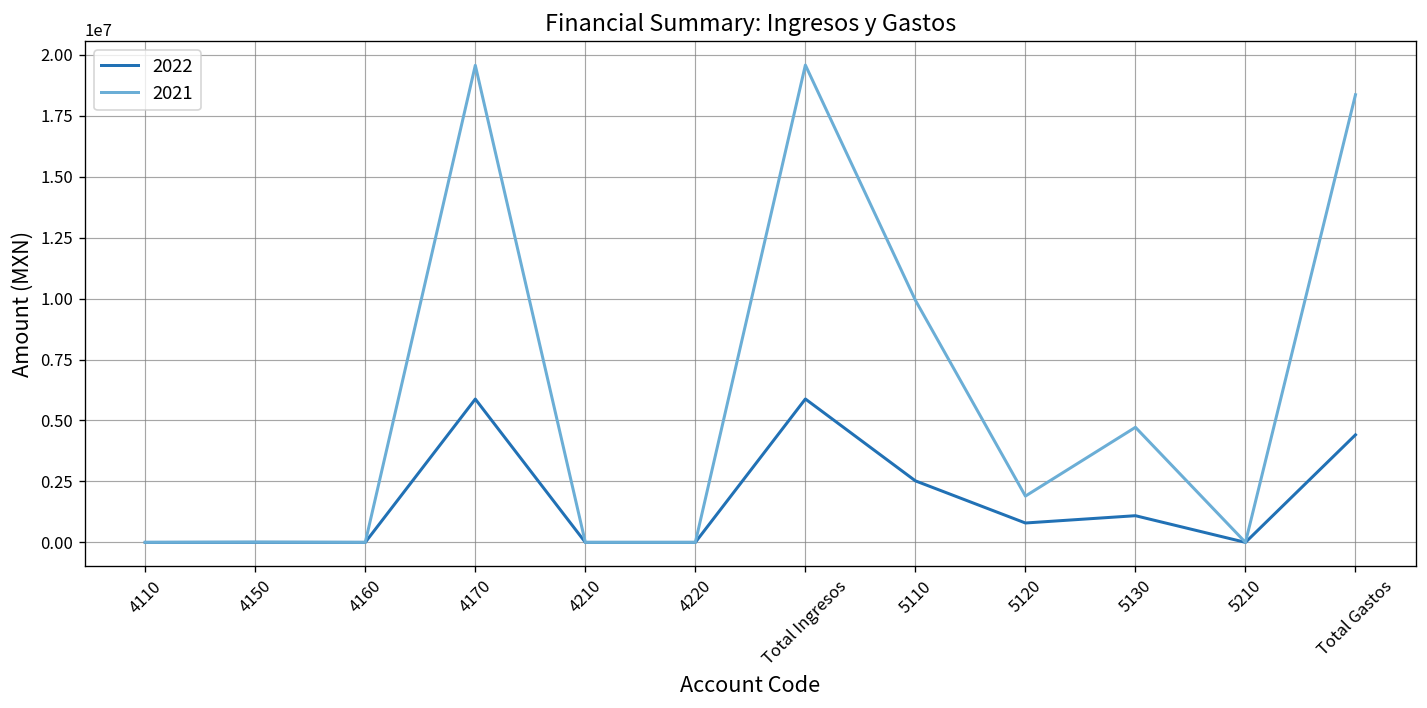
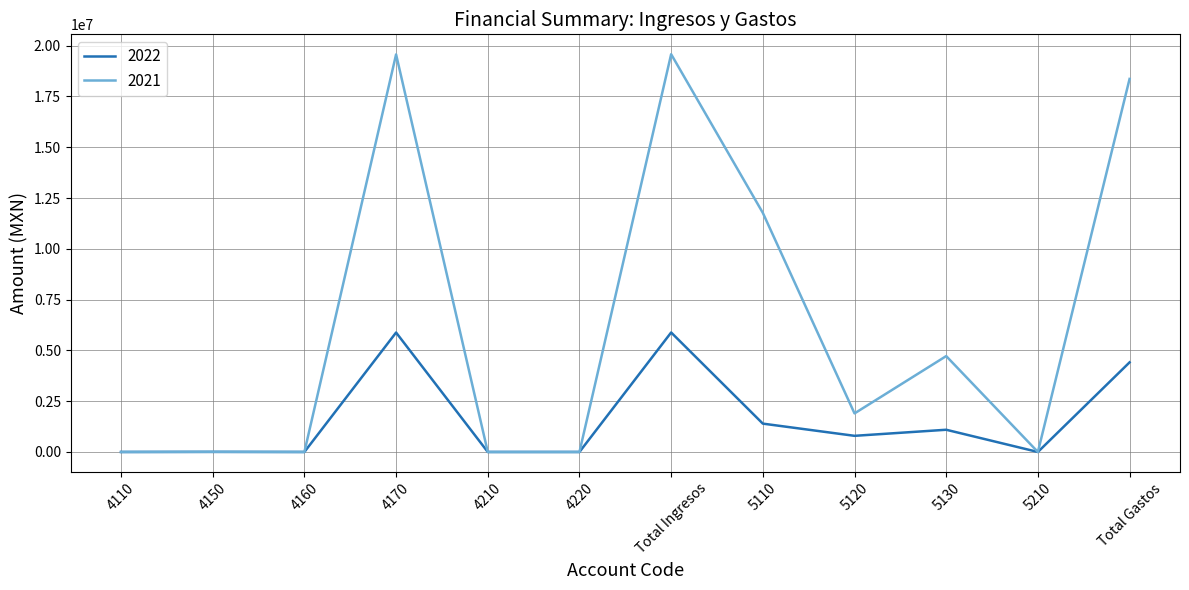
  {
    "2022": {
      "4170": 5900000,
      "Total Ingresos": 5900000,
-     "5110": 2500000,
+     "5110": 1400000,
      "5120": 800000,
      "5130": 1100000,
      "Total Gastos": 4400000
    },
    "2021": {
      "4170": 19600000,
      "Total Ingresos": 19600000,
-     "5110": 9900000,
+     "5110": 11800000,
      "5120": 1900000,
      "5130": 4700000,
      "Total Gastos": 18400000
    }
  }
